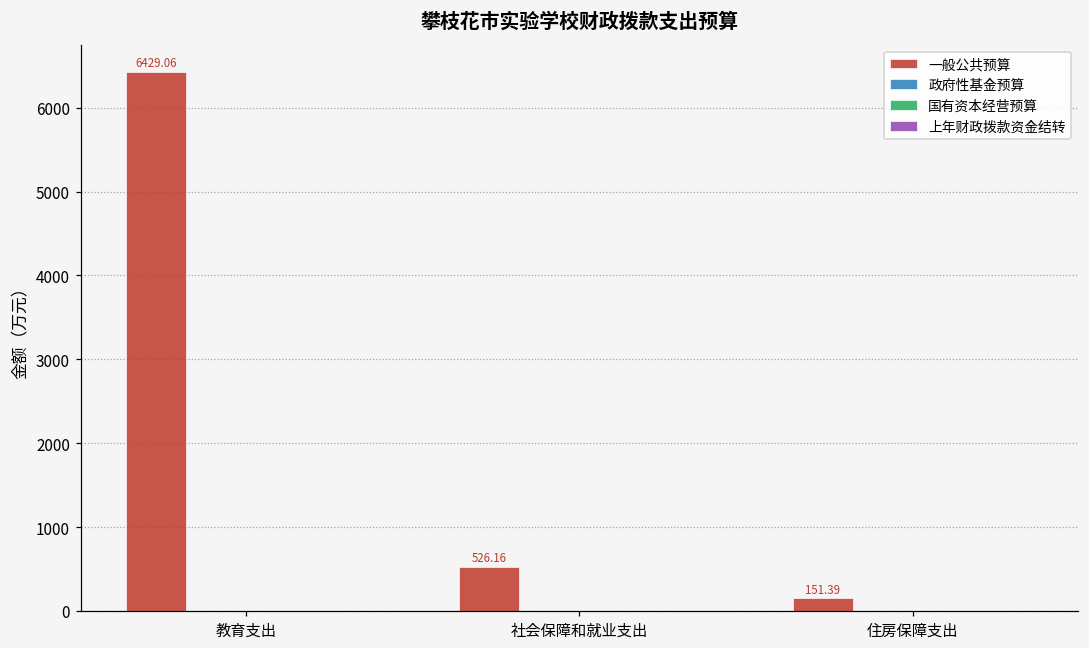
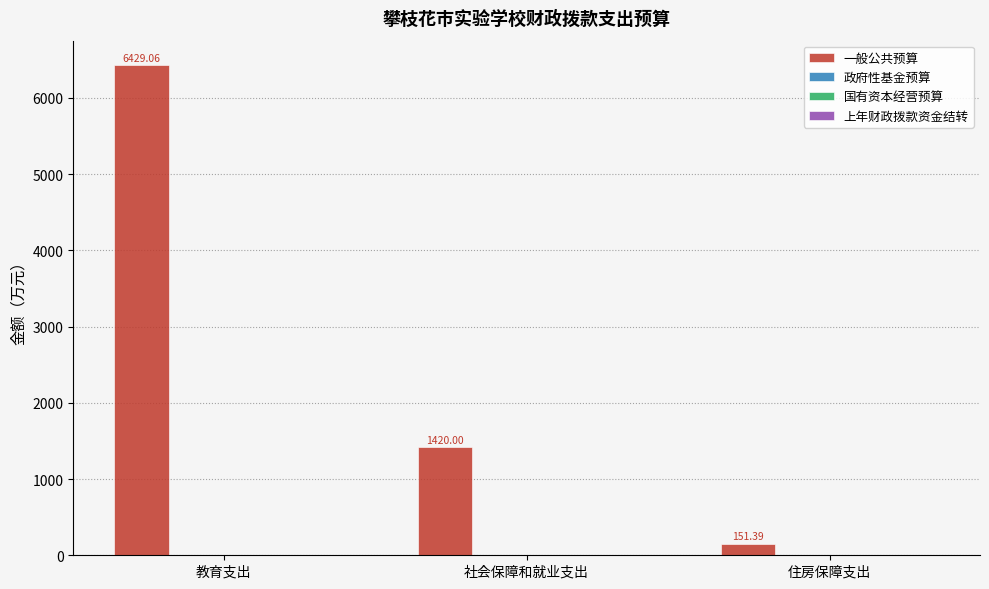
  {
    "一般公共预算": {
      "教育支出": 6429.06,
-     "社会保障和就业支出": 526.16,
+     "社会保障和就业支出": 1420.00,
      "住房保障支出": 151.39
    },
    "政府性基金预算": {
      "教育支出": 0,
      "社会保障和就业支出": 0,
      "住房保障支出": 0
    },
    "国有资本经营预算": {
      "教育支出": 0,
      "社会保障和就业支出": 0,
      "住房保障支出": 0
    },
    "上年财政拨款资金结转": {
      "教育支出": 0,
      "社会保障和就业支出": 0,
      "住房保障支出": 0
    }
  }
